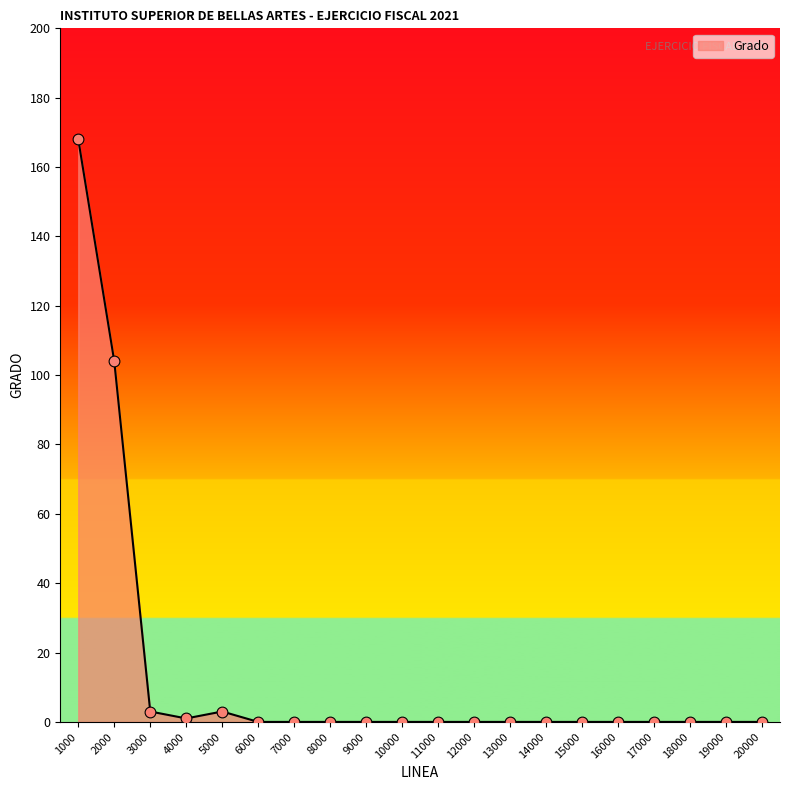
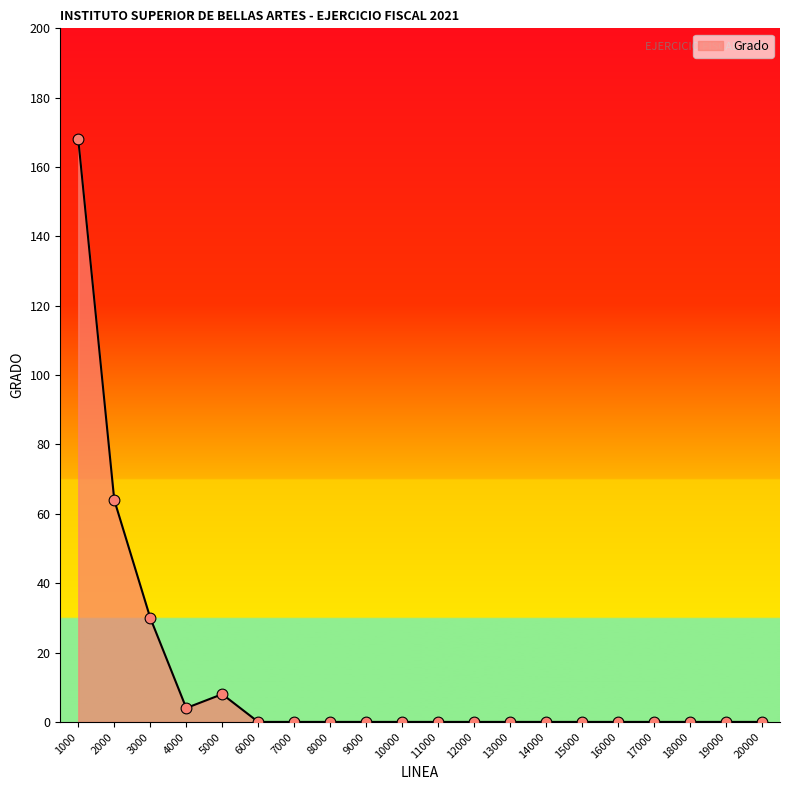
  {
    "1000": 168,
-   "2000": 104,
-   "3000": 3,
-   "4000": 1,
-   "5000": 3,
+   "2000": 64,
+   "3000": 30,
+   "4000": 4,
+   "5000": 8,
    "6000": 0,
    "7000": 0,
    "8000": 0,
    "9000": 0,
    "10000": 0,
    "11000": 0,
    "12000": 0,
    "13000": 0,
    "14000": 0,
    "15000": 0,
    "16000": 0,
    "17000": 0,
    "18000": 0,
    "19000": 0,
    "20000": 0
  }
